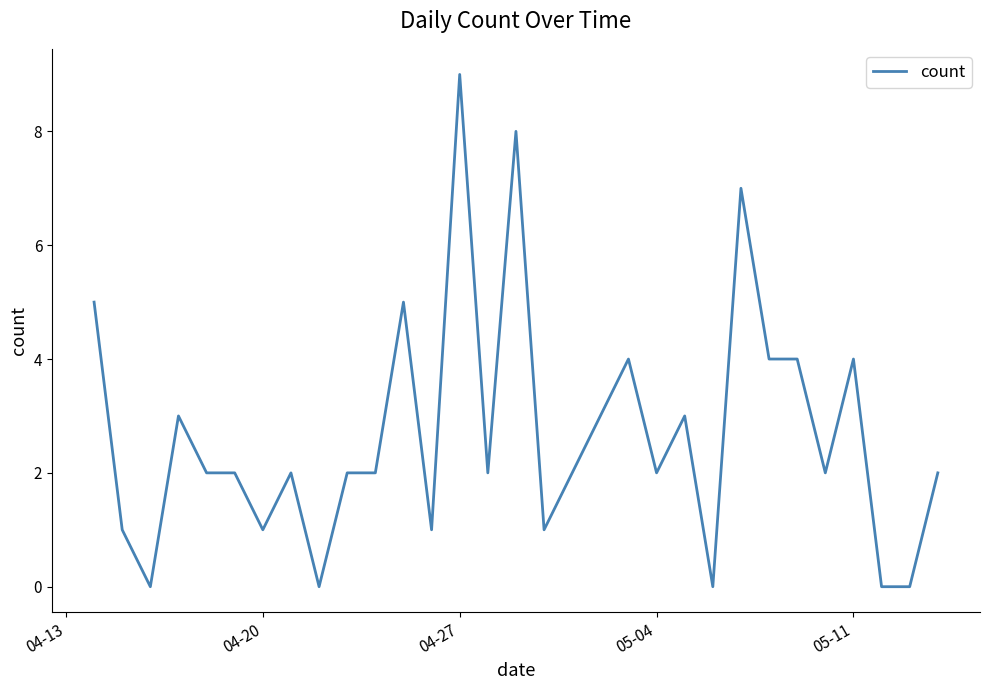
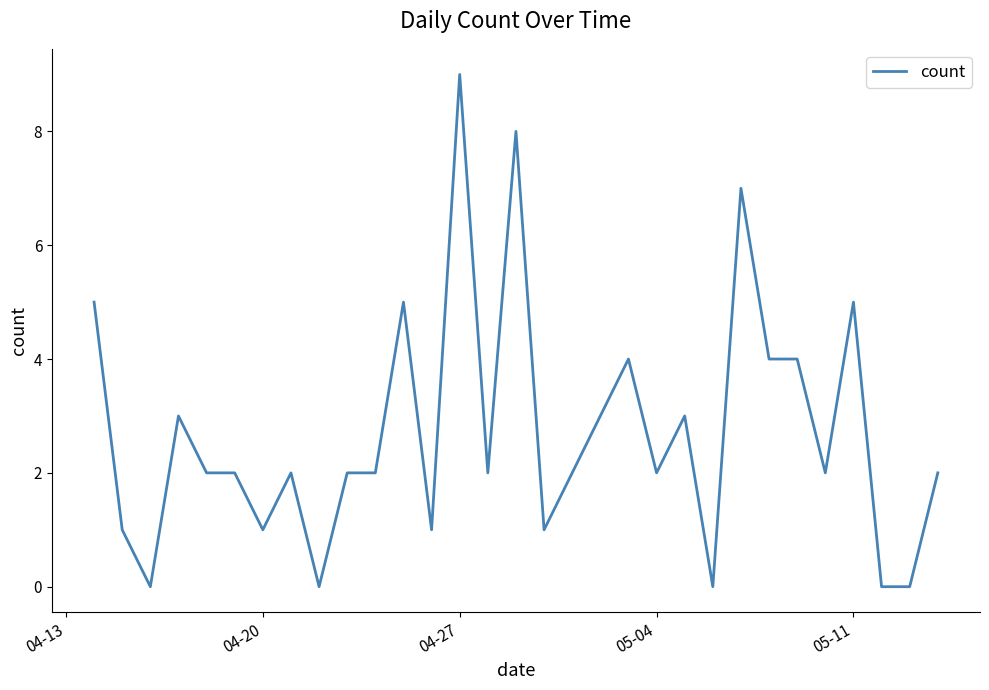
  {
    "04-20": 1,
    "04-27": 9,
    "05-04": 2,
-   "05-11": 4
+   "05-11": 5
  }
